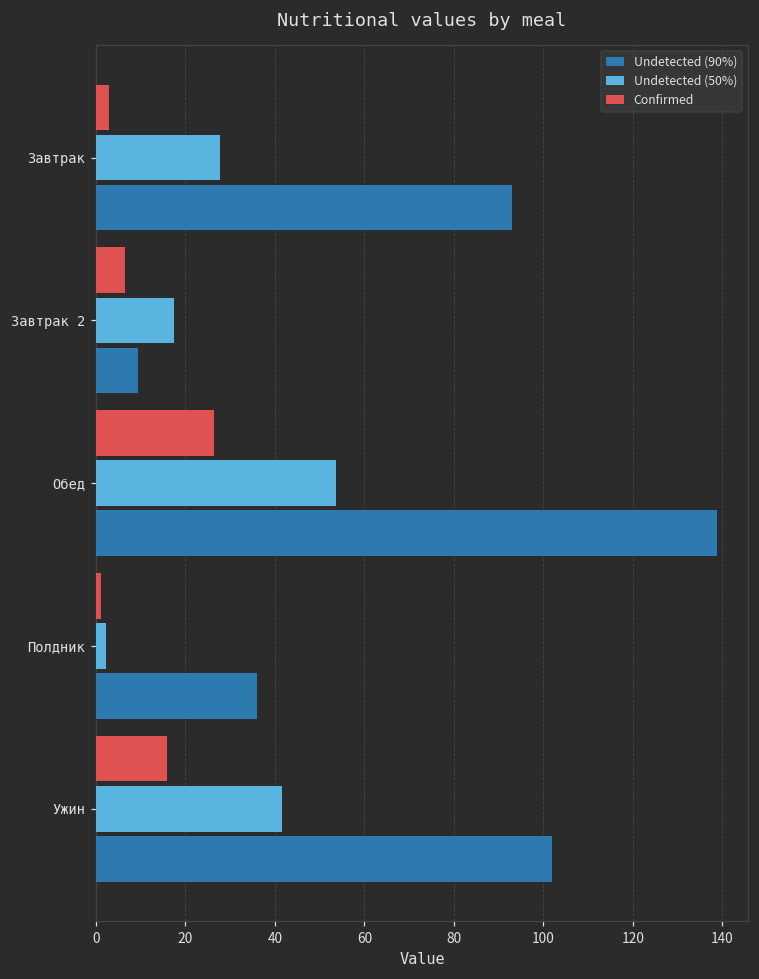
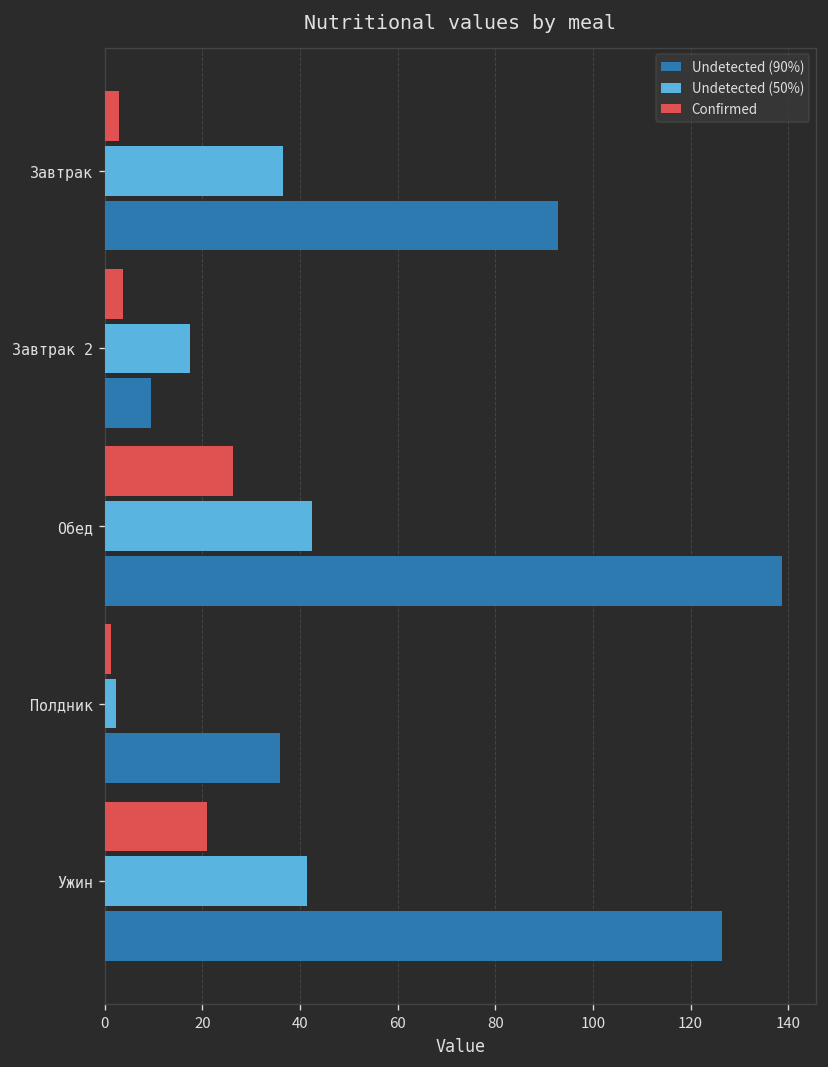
  {
    "Undetected (90%)": {
      "Завтрак": 93,
      "Завтрак 2": 9,
      "Обед": 139,
      "Полдник": 36,
-     "Ужин": 102
+     "Ужин": 126
    },
    "Undetected (50%)": {
-     "Завтрак": 28,
+     "Завтрак": 36,
      "Завтрак 2": 18,
-     "Обед": 54,
+     "Обед": 42,
      "Полдник": 2,
      "Ужин": 42
    },
    "Confirmed": {
      "Завтрак": 3,
-     "Завтрак 2": 6,
+     "Завтрак 2": 4,
      "Обед": 26,
      "Полдник": 1,
-     "Ужин": 16
+     "Ужин": 21
    }
  }
